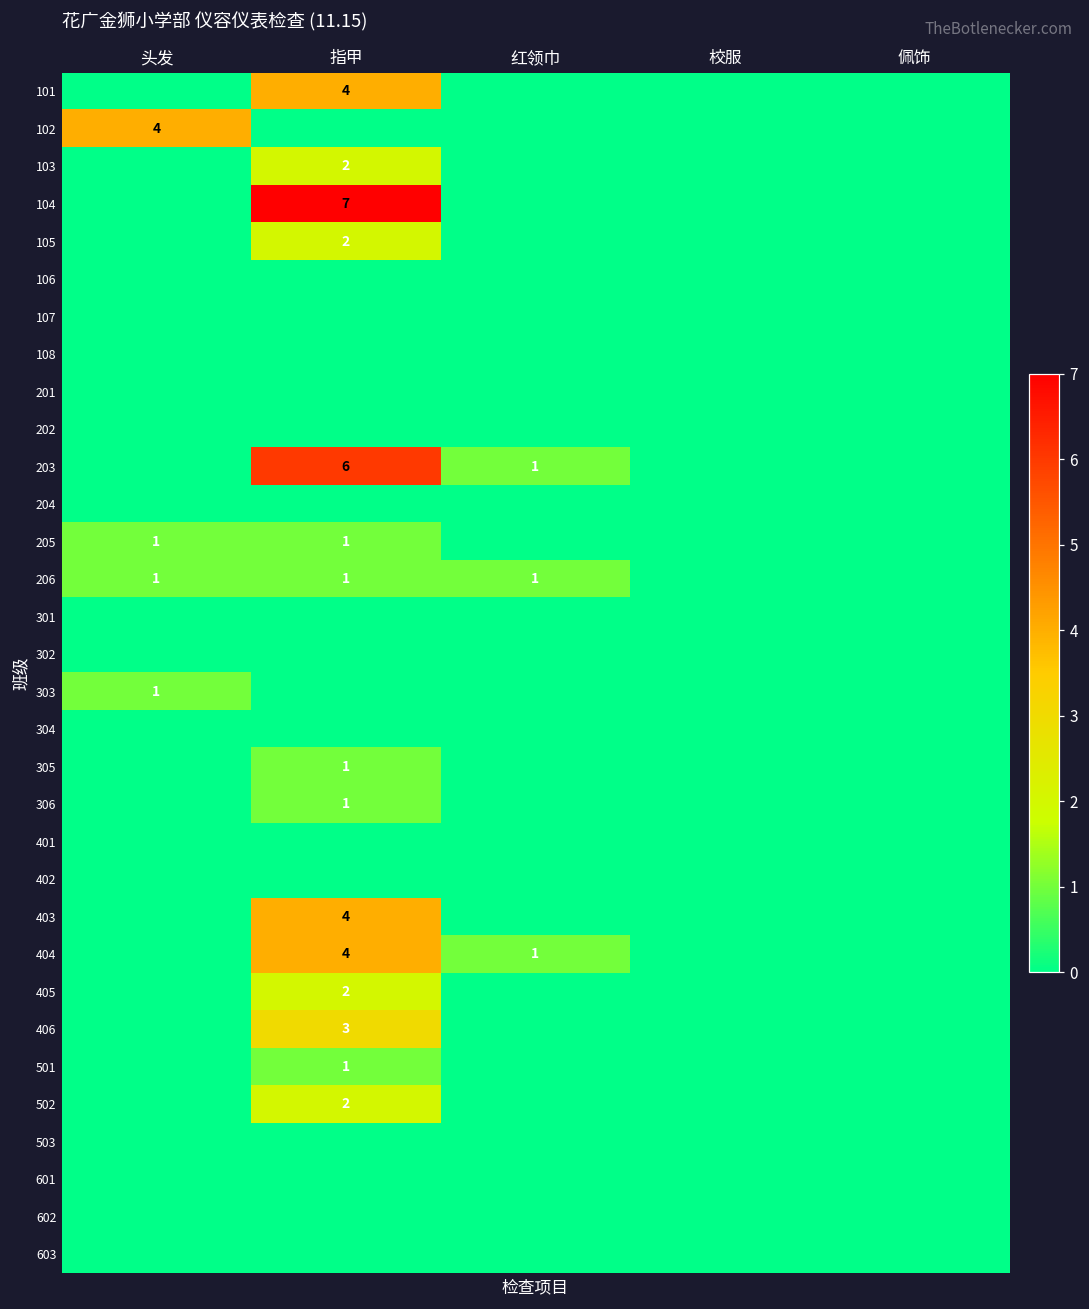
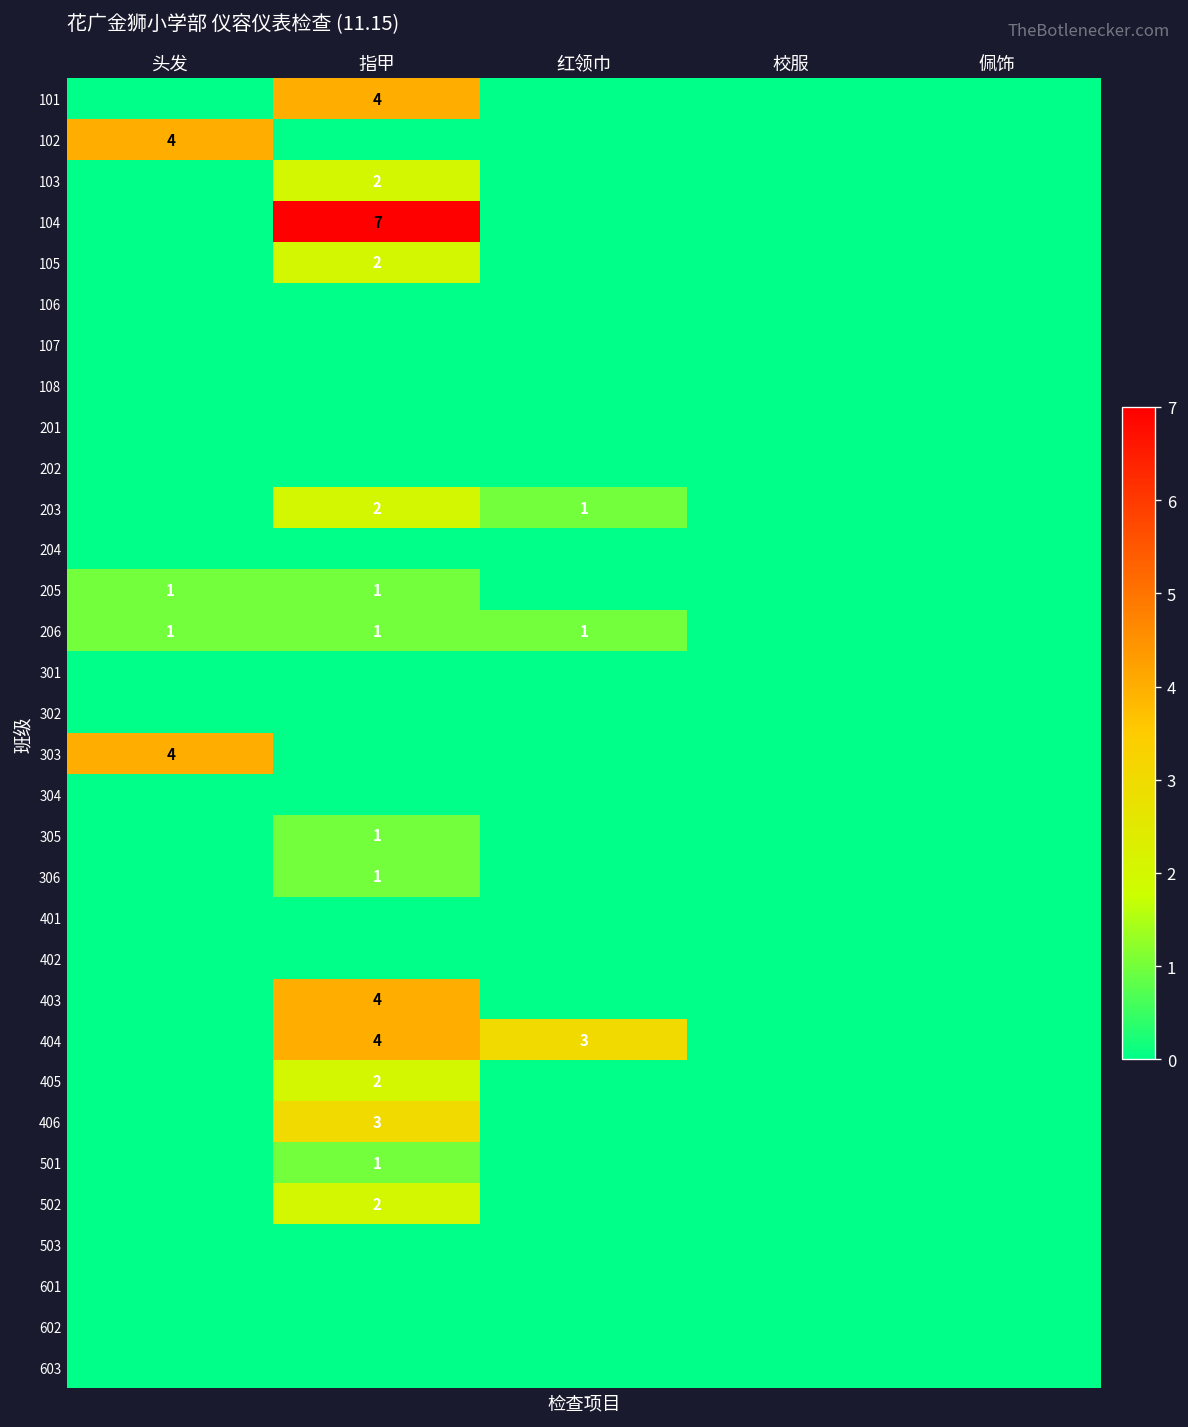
  {
    "101": {
      "指甲": 4
    },
    "102": {
      "头发": 4
    },
    "103": {
      "指甲": 2
    },
    "104": {
      "指甲": 7
    },
    "105": {
      "指甲": 2
    },
    "203": {
-     "指甲": 6,
+     "指甲": 2,
      "红领巾": 1
    },
    "205": {
      "头发": 1,
      "指甲": 1
    },
    "206": {
      "头发": 1,
      "指甲": 1,
      "红领巾": 1
    },
    "303": {
-     "头发": 1
+     "头发": 4
    },
    "305": {
      "指甲": 1
    },
    "306": {
      "指甲": 1
    },
    "403": {
      "指甲": 4
    },
    "404": {
      "指甲": 4,
-     "红领巾": 1
+     "红领巾": 3
    },
    "405": {
      "指甲": 2
    },
    "406": {
      "指甲": 3
    },
    "501": {
      "指甲": 1
    },
    "502": {
      "指甲": 2
    }
  }
